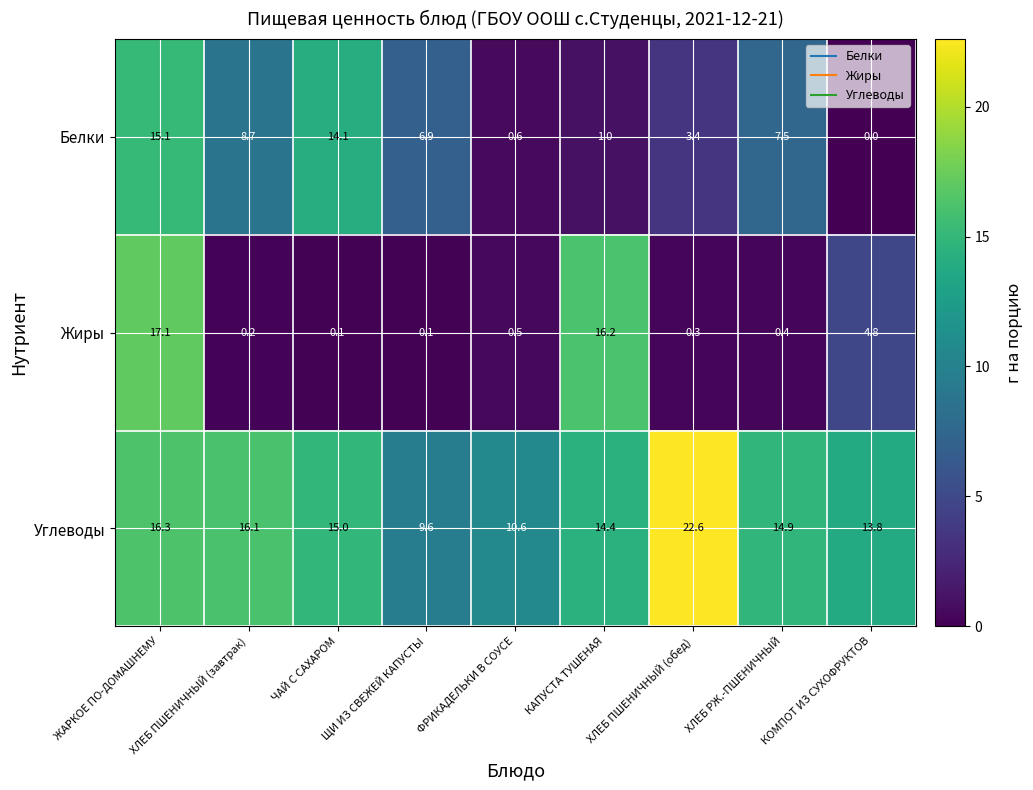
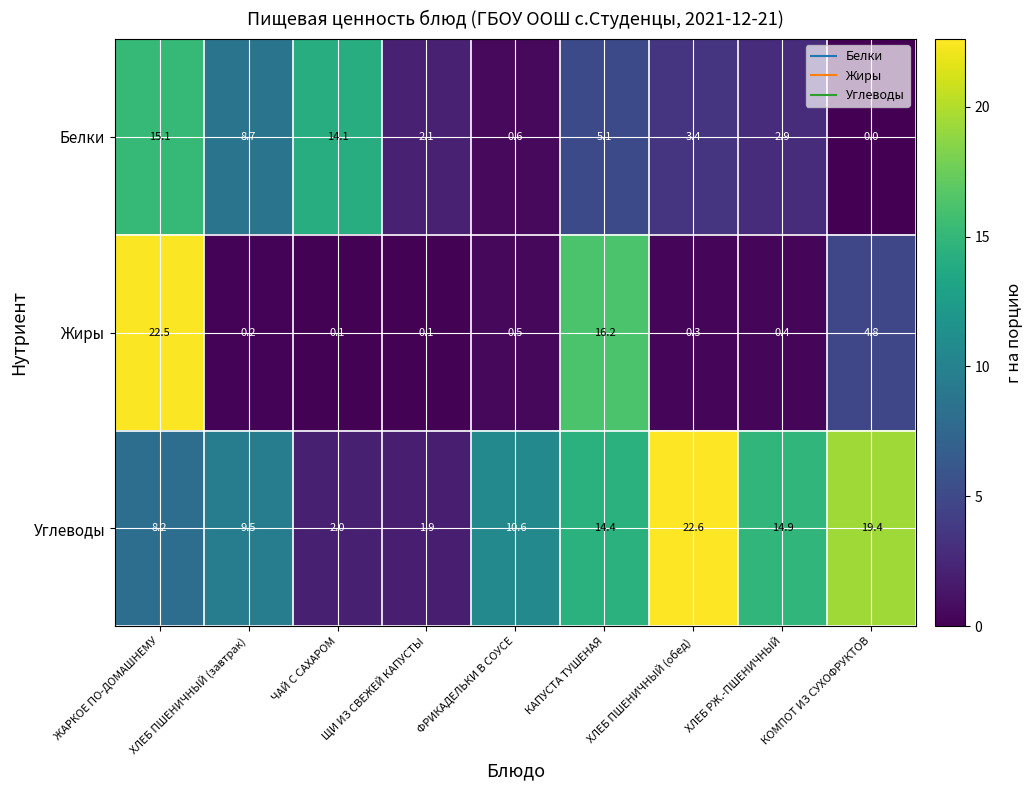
  {
    "Белки": {
      "ЖАРКОЕ ПО-ДОМАШНЕМУ": 15.1,
      "ХЛЕБ ПШЕНИЧНЫЙ (завтрак)": 8.7,
      "ЧАЙ С САХАРОМ": 14.1,
-     "ЩИ ИЗ СВЕЖЕЙ КАПУСТЫ": 6.9,
+     "ЩИ ИЗ СВЕЖЕЙ КАПУСТЫ": 2.1,
      "ФРИКАДЕЛЬКИ В СОУСЕ": 0.6,
-     "КАПУСТА ТУШЕНАЯ": 1.0,
+     "КАПУСТА ТУШЕНАЯ": 5.1,
      "ХЛЕБ ПШЕНИЧНЫЙ (обед)": 3.4,
-     "ХЛЕБ РЖ.-ПШЕНИЧНЫЙ": 7.5,
+     "ХЛЕБ РЖ.-ПШЕНИЧНЫЙ": 2.9,
      "КОМПОТ ИЗ СУХОФРУКТОВ": 0.0
    },
    "Жиры": {
-     "ЖАРКОЕ ПО-ДОМАШНЕМУ": 17.1,
+     "ЖАРКОЕ ПО-ДОМАШНЕМУ": 22.5,
      "ХЛЕБ ПШЕНИЧНЫЙ (завтрак)": 0.2,
      "ЧАЙ С САХАРОМ": 0.1,
      "ЩИ ИЗ СВЕЖЕЙ КАПУСТЫ": 0.1,
      "ФРИКАДЕЛЬКИ В СОУСЕ": 0.5,
      "КАПУСТА ТУШЕНАЯ": 16.2,
      "ХЛЕБ ПШЕНИЧНЫЙ (обед)": 0.3,
      "ХЛЕБ РЖ.-ПШЕНИЧНЫЙ": 0.4,
      "КОМПОТ ИЗ СУХОФРУКТОВ": 4.8
    },
    "Углеводы": {
-     "ЖАРКОЕ ПО-ДОМАШНЕМУ": 16.3,
-     "ХЛЕБ ПШЕНИЧНЫЙ (завтрак)": 16.1,
-     "ЧАЙ С САХАРОМ": 15.0,
-     "ЩИ ИЗ СВЕЖЕЙ КАПУСТЫ": 9.6,
+     "ЖАРКОЕ ПО-ДОМАШНЕМУ": 8.2,
+     "ХЛЕБ ПШЕНИЧНЫЙ (завтрак)": 9.5,
+     "ЧАЙ С САХАРОМ": 2.0,
+     "ЩИ ИЗ СВЕЖЕЙ КАПУСТЫ": 1.9,
      "ФРИКАДЕЛЬКИ В СОУСЕ": 10.6,
      "КАПУСТА ТУШЕНАЯ": 14.4,
      "ХЛЕБ ПШЕНИЧНЫЙ (обед)": 22.6,
      "ХЛЕБ РЖ.-ПШЕНИЧНЫЙ": 14.9,
-     "КОМПОТ ИЗ СУХОФРУКТОВ": 13.8
+     "КОМПОТ ИЗ СУХОФРУКТОВ": 19.4
    }
  }
